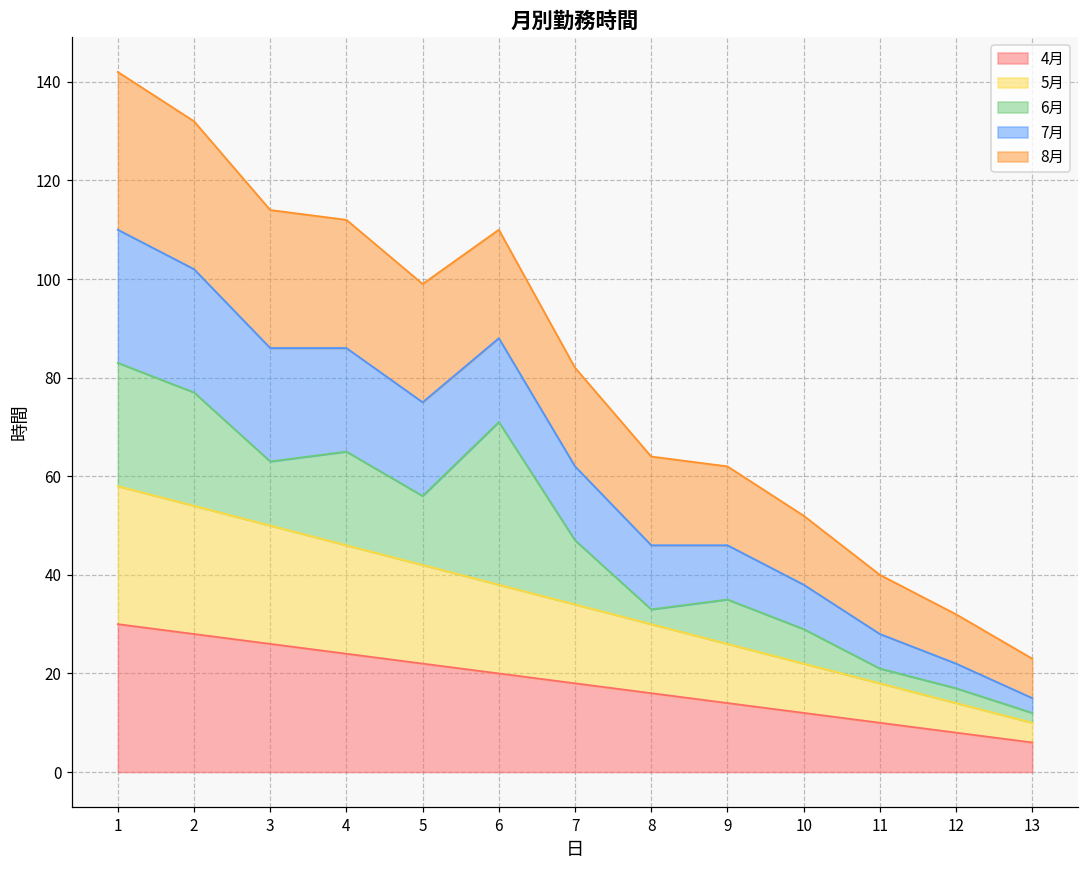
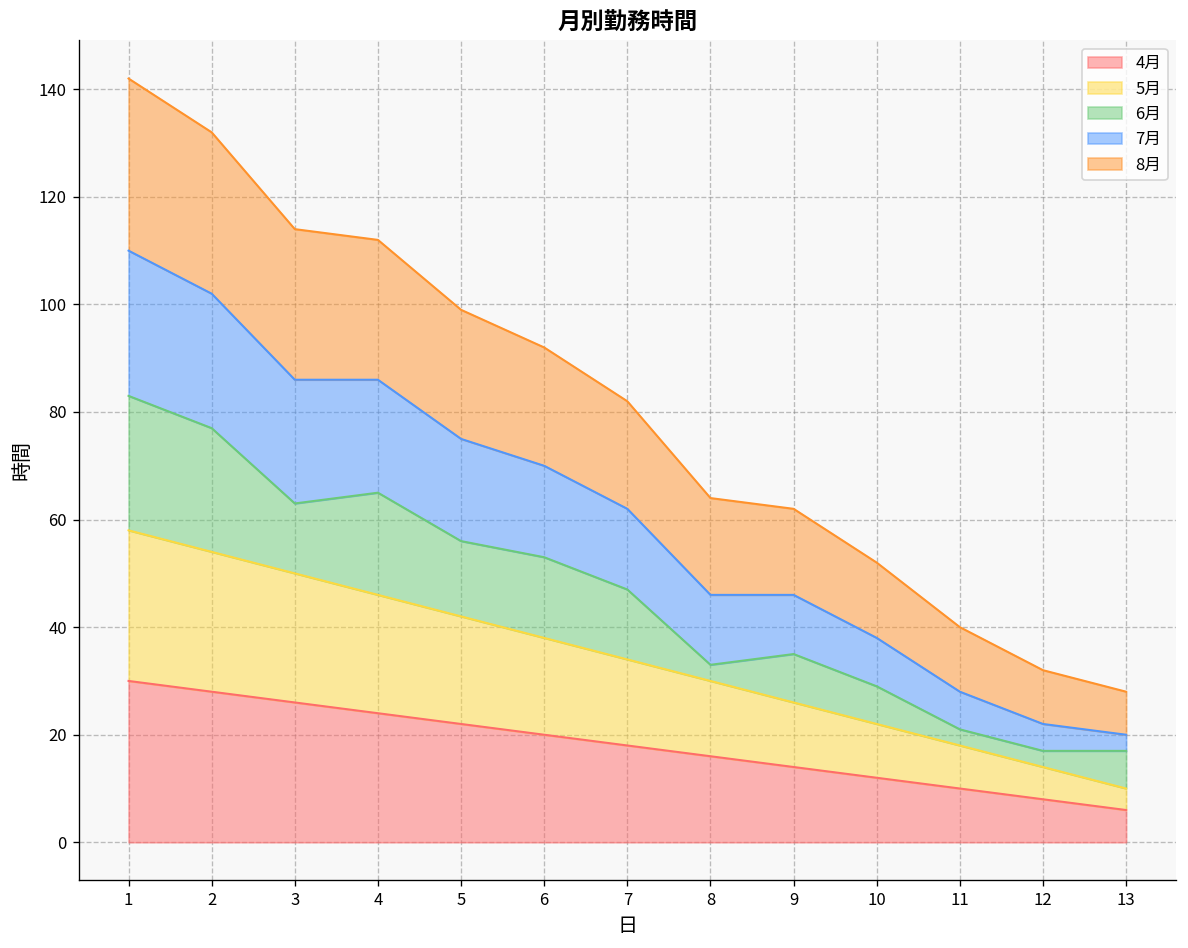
  {
    "6月": {
      "1": 25,
      "2": 23,
      "3": 13,
      "4": 19,
      "5": 14,
-     "6": 33,
+     "6": 15,
      "7": 13,
      "8": 3,
      "9": 9,
      "10": 7,
      "11": 3,
      "12": 3,
-     "13": 2
+     "13": 7
    },
    "7月": {
      "1": 27,
      "2": 25,
      "3": 23,
      "4": 21,
      "5": 19,
      "6": 17,
      "7": 15,
      "8": 13,
      "9": 11,
      "10": 9,
      "11": 7,
      "12": 5,
      "13": 3
    }
  }
